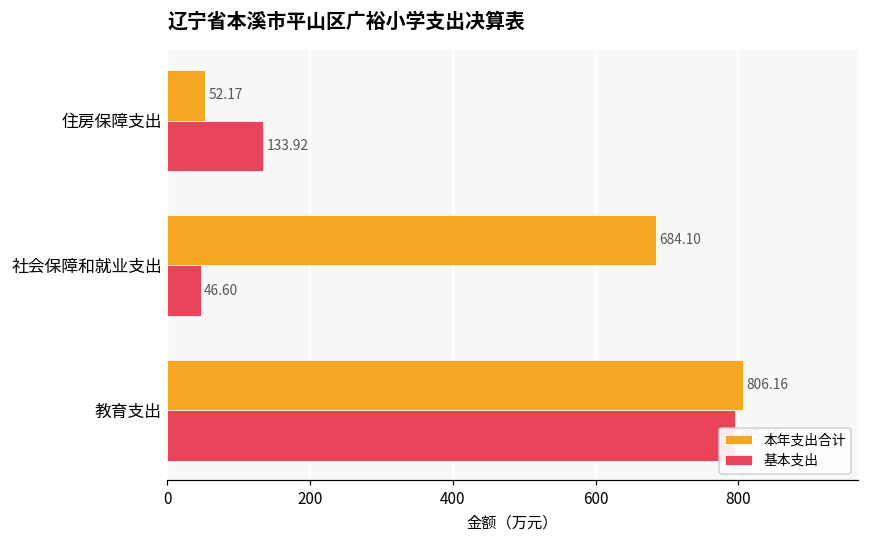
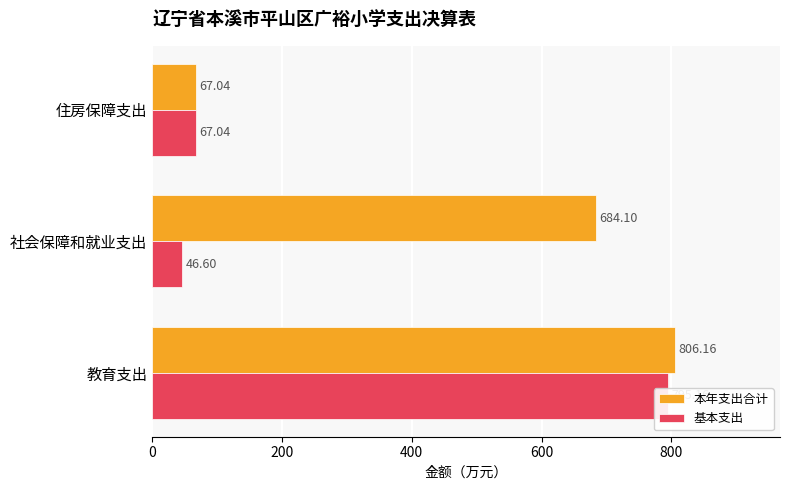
  {
    "本年支出合计": {
-     "住房保障支出": 52.17,
+     "住房保障支出": 67.04,
      "社会保障和就业支出": 684.10,
      "教育支出": 806.16
    },
    "基本支出": {
-     "住房保障支出": 133.92,
+     "住房保障支出": 67.04,
      "社会保障和就业支出": 46.60
    }
  }
